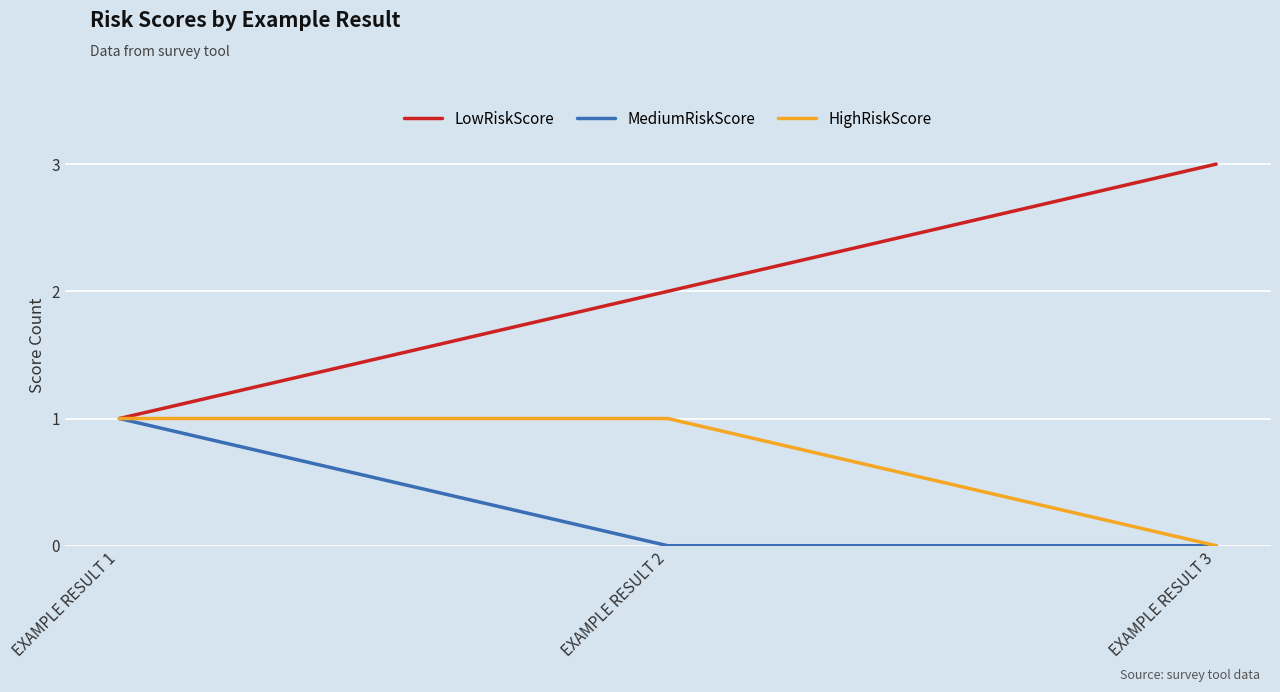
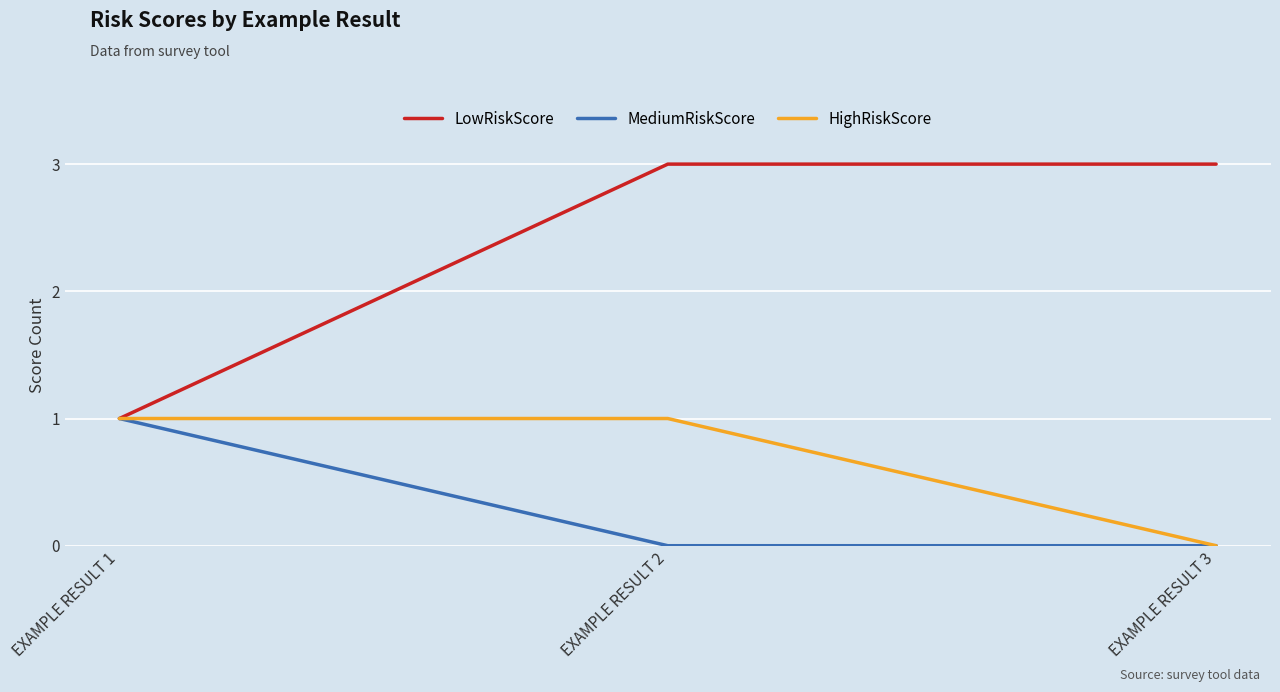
  {
    "LowRiskScore": {
-     "EXAMPLE RESULT 2": 2,
+     "EXAMPLE RESULT 2": 3,
      "EXAMPLE RESULT 3": 3
    },
    "MediumRiskScore": {
      "EXAMPLE RESULT 2": 0
    },
    "HighRiskScore": {
      "EXAMPLE RESULT 2": 1
    }
  }
